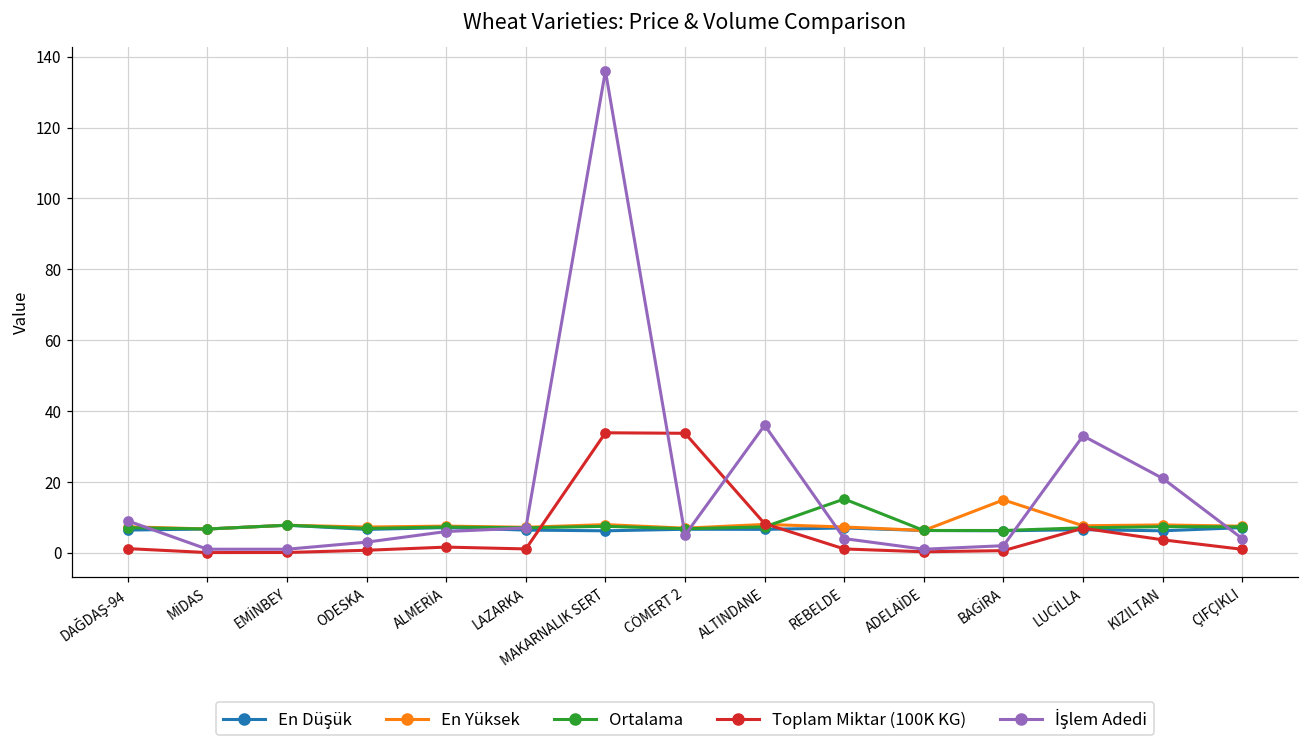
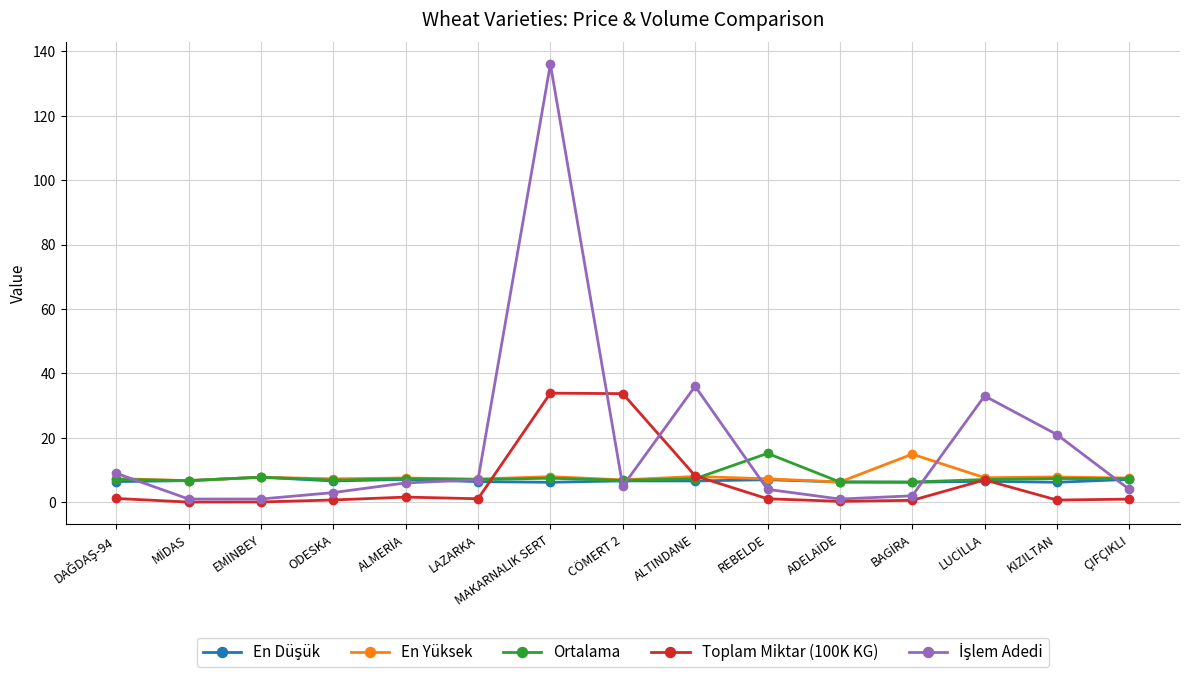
  {
    "En Düşük": {
      "MAKARNALIK SERT": 6,
      "KIZILTAN": 6
    },
    "En Yüksek": {
      "BAGİRA": 15
    },
    "Ortalama": {
      "REBELDE": 15
    },
    "Toplam Miktar (100K KG)": {
      "DAĞDAŞ-94": 1,
      "MİDAS": 0,
      "EMİNBEY": 0,
      "ODESKA": 1,
      "ALMERİA": 2,
      "LAZARKA": 1,
      "MAKARNALIK SERT": 34,
      "CÖMERT 2": 34,
      "REBELDE": 1,
      "BAGİRA": 1,
-     "KIZILTAN": 4,
+     "KIZILTAN": 1,
      "ÇIFÇIKLI": 1
    },
    "İşlem Adedi": {
      "DAĞDAŞ-94": 9,
      "MİDAS": 1,
      "EMİNBEY": 1,
      "ODESKA": 3,
      "ALMERİA": 6,
      "MAKARNALIK SERT": 136,
      "CÖMERT 2": 5,
      "ALTINDANE": 36,
      "REBELDE": 4,
      "BAGİRA": 2,
      "LUCİLLA": 33,
      "KIZILTAN": 21,
      "ÇIFÇIKLI": 4
    }
  }
